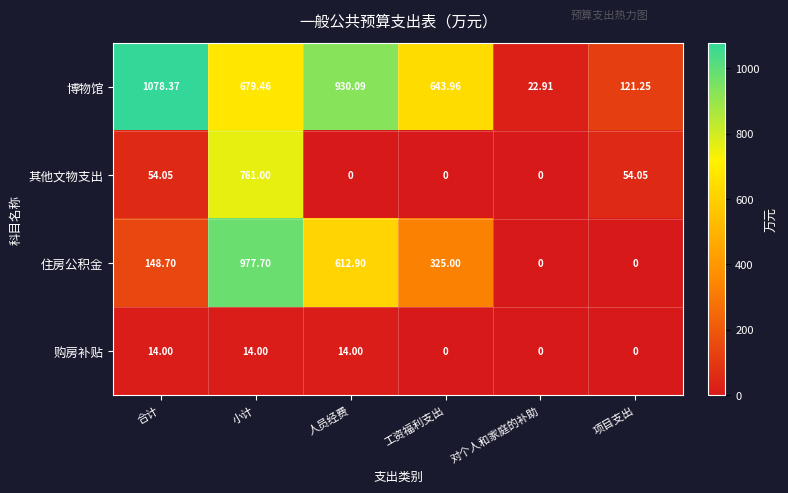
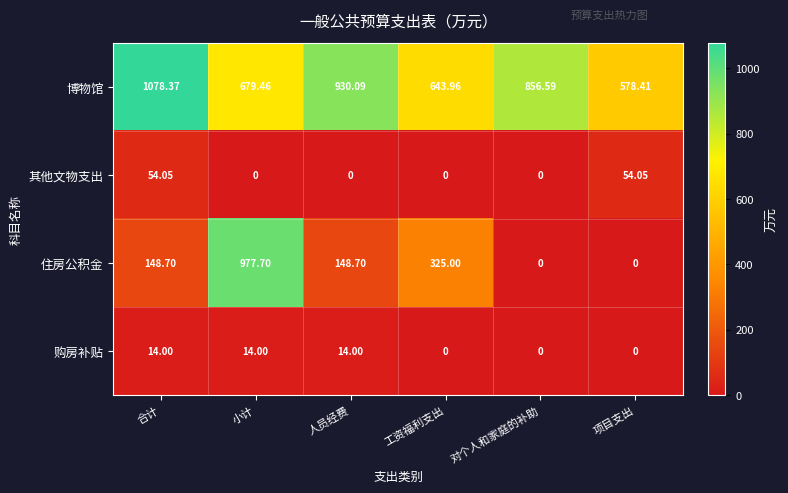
  {
    "博物馆": {
      "合计": 1078.37,
      "小计": 679.46,
      "人员经费": 930.09,
      "工资福利支出": 643.96,
-     "对个人和家庭的补助": 22.91,
-     "项目支出": 121.25
+     "对个人和家庭的补助": 856.59,
+     "项目支出": 578.41
    },
    "其他文物支出": {
      "合计": 54.05,
-     "小计": 761.00,
+     "小计": 0,
      "人员经费": 0,
      "工资福利支出": 0,
      "对个人和家庭的补助": 0,
      "项目支出": 54.05
    },
    "住房公积金": {
      "合计": 148.70,
      "小计": 977.70,
-     "人员经费": 612.90,
+     "人员经费": 148.70,
      "工资福利支出": 325.00,
      "对个人和家庭的补助": 0,
      "项目支出": 0
    },
    "购房补贴": {
      "合计": 14.00,
      "小计": 14.00,
      "人员经费": 14.00,
      "工资福利支出": 0,
      "对个人和家庭的补助": 0,
      "项目支出": 0
    }
  }
